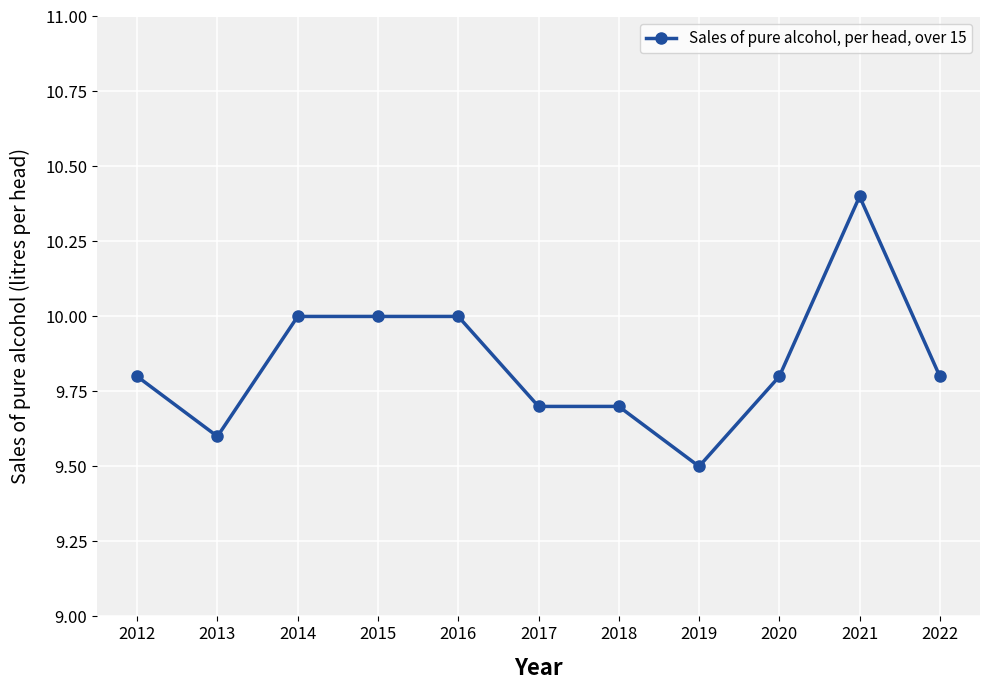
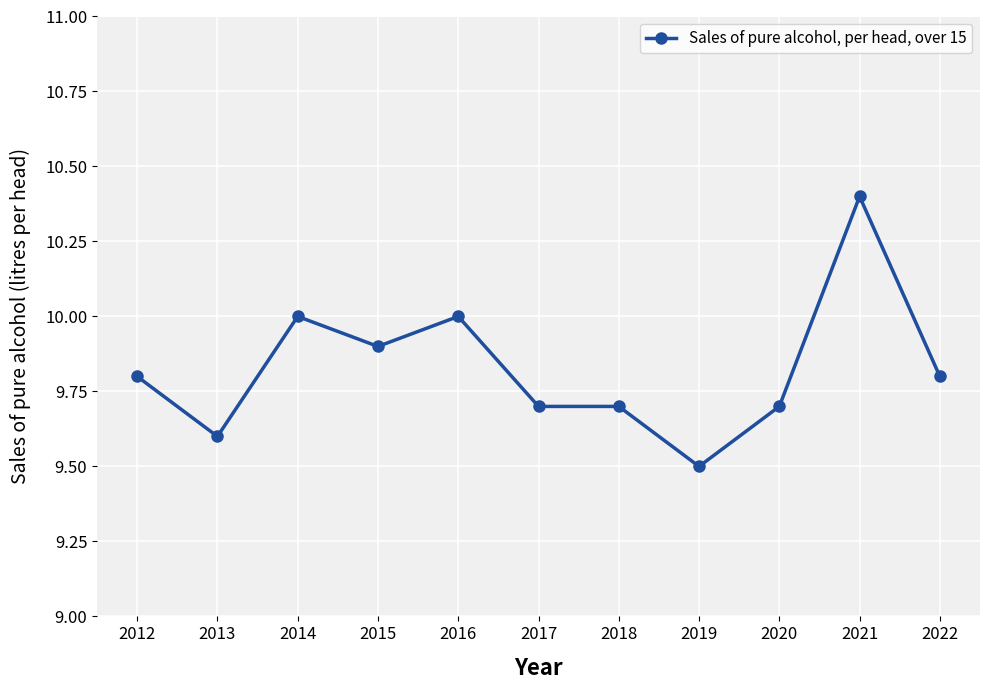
  {
    "2012": 9.8,
    "2013": 9.6,
    "2014": 10.0,
-   "2015": 10.0,
+   "2015": 9.9,
    "2016": 10.0,
    "2017": 9.7,
    "2018": 9.7,
    "2019": 9.5,
-   "2020": 9.8,
+   "2020": 9.7,
    "2021": 10.4,
    "2022": 9.8
  }
